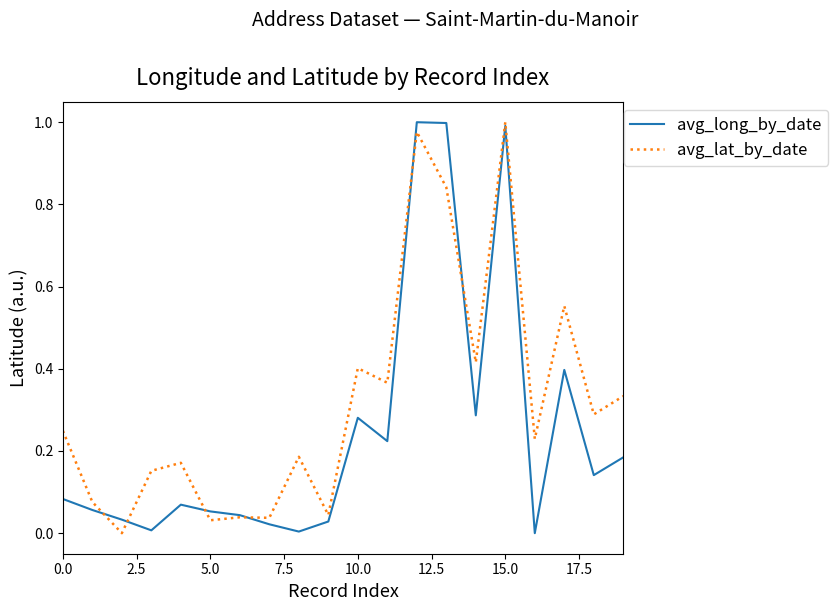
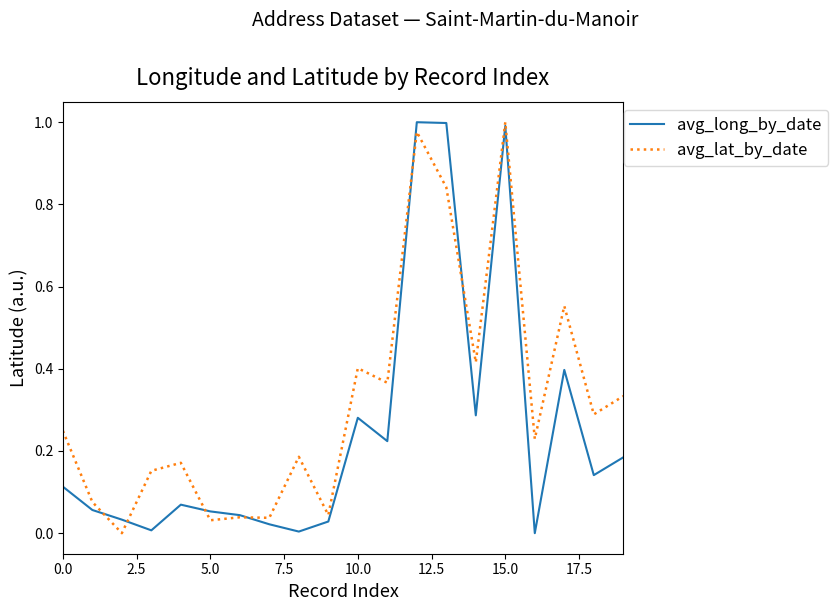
  {
    "avg_long_by_date": {
-     "0.0": 0.08,
+     "0.0": 0.11,
      "5.0": 0.05,
      "10.0": 0.28,
      "15.0": 0.99
    },
    "avg_lat_by_date": {
      "0.0": 0.25,
      "5.0": 0.03,
      "10.0": 0.40,
      "15.0": 1.00
    }
  }
